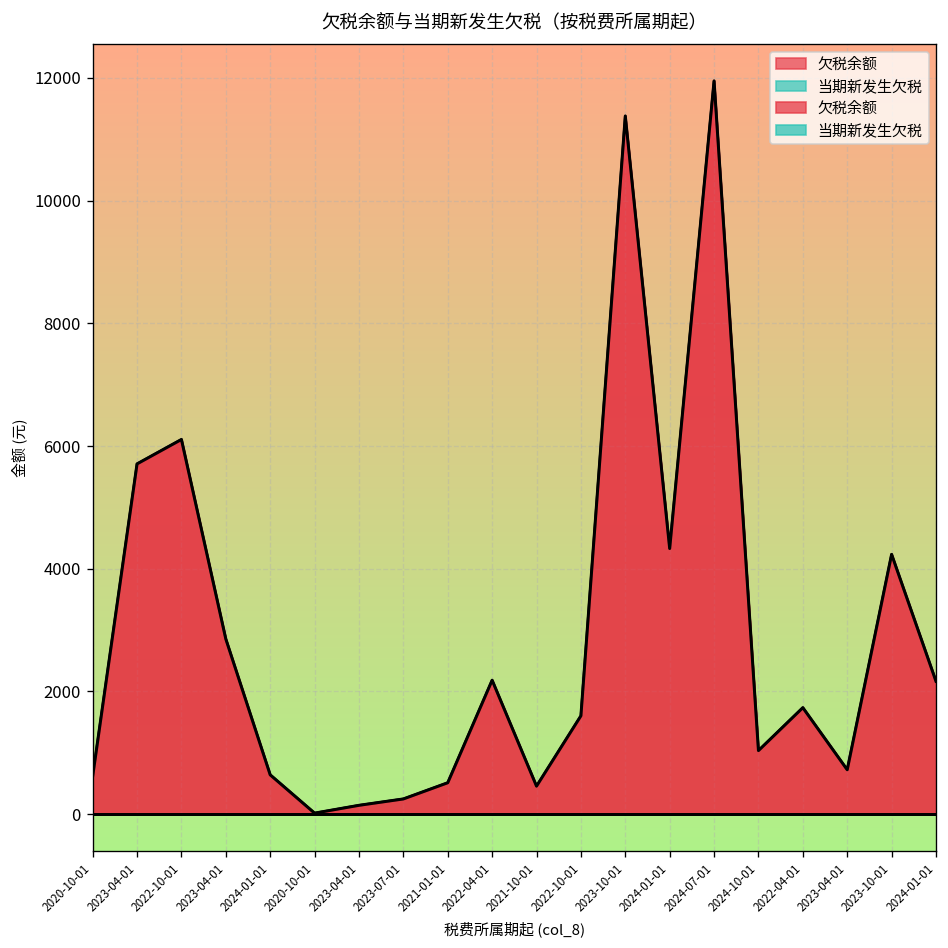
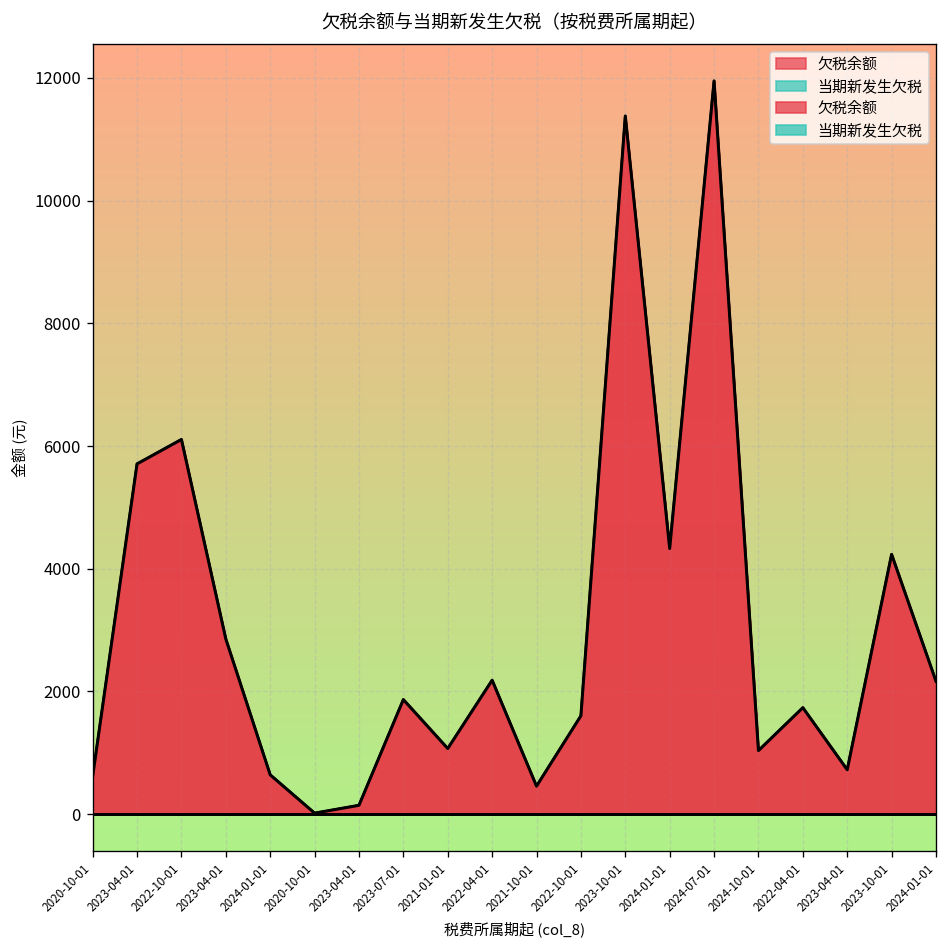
  {
    "欠税余额": {
-     "2023-07-01": 200,
-     "2021-01-01": 500,
+     "2023-07-01": 1900,
+     "2021-01-01": 1100,
      "2021-10-01": 500,
      "2024-07-01": 12000,
      "2024-10-01": 1000
    },
    "当期新发生欠税": {
      "2023-07-01": 0,
      "2021-01-01": 0,
      "2021-10-01": 0,
      "2024-07-01": 0,
      "2024-10-01": 0
    }
  }
